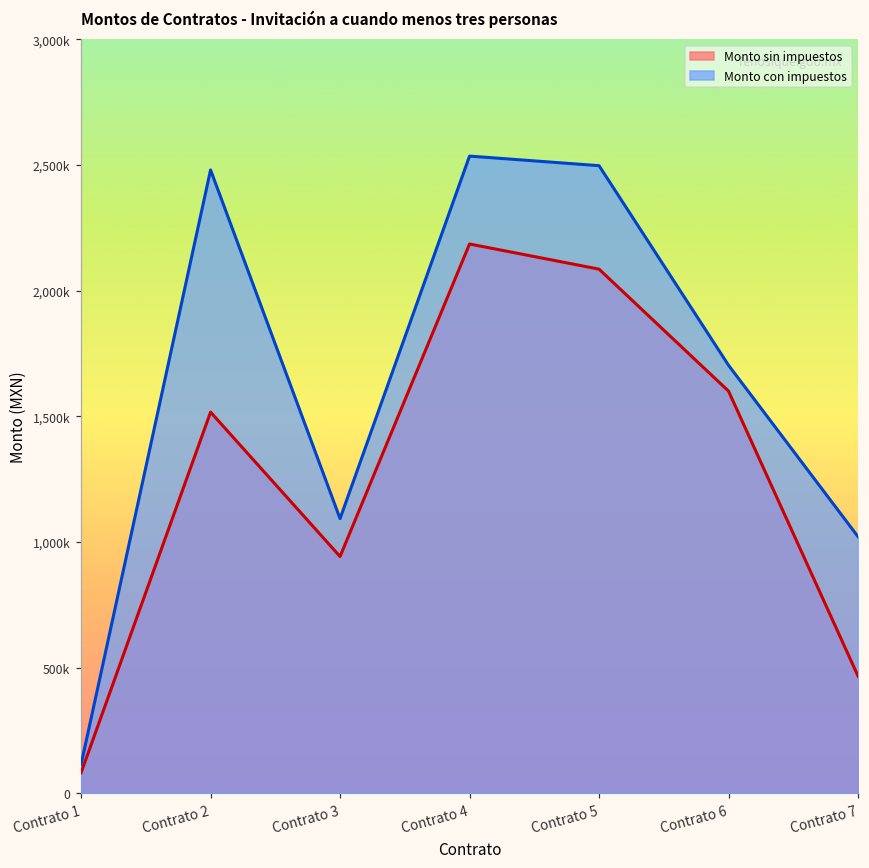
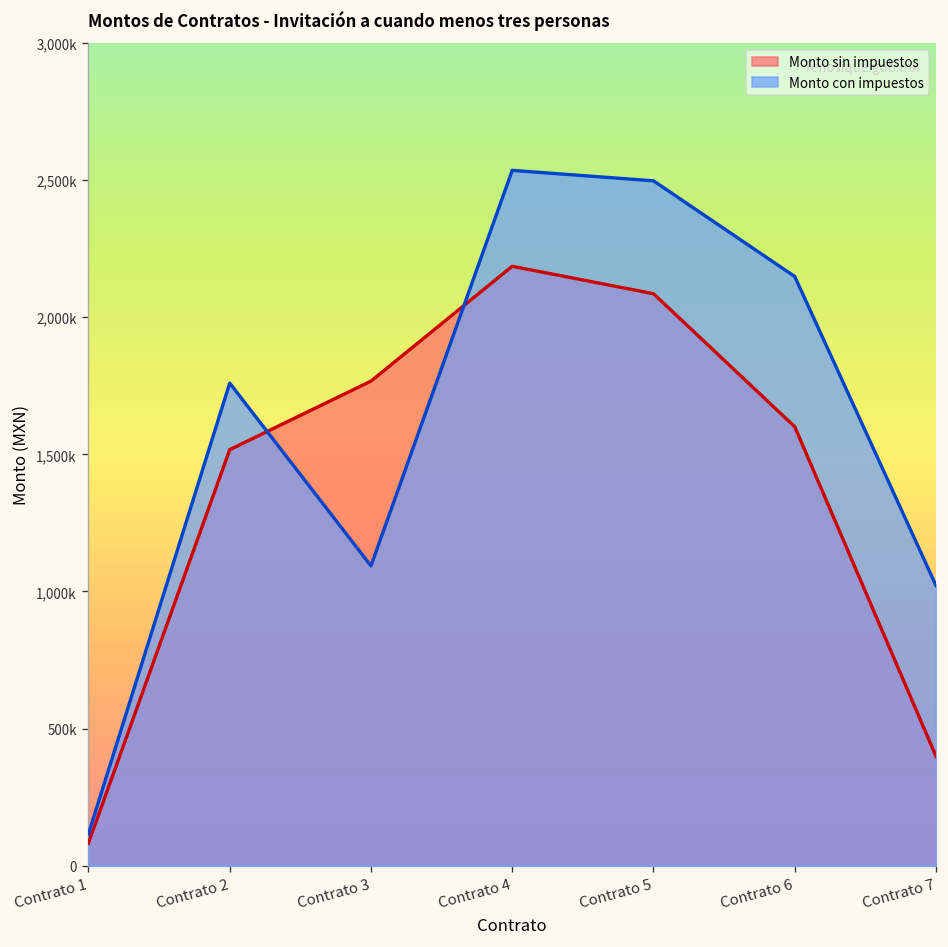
  {
    "Monto sin impuestos": {
      "Contrato 1": "80,000",
      "Contrato 2": "1,520,000",
-     "Contrato 3": "940,000",
+     "Contrato 3": "1,770,000",
      "Contrato 4": "2,190,000",
      "Contrato 5": "2,090,000",
      "Contrato 6": "1,600,000",
-     "Contrato 7": "470,000"
+     "Contrato 7": "400,000"
    },
    "Monto con impuestos": {
      "Contrato 1": "120,000",
-     "Contrato 2": "2,480,000",
+     "Contrato 2": "1,760,000",
      "Contrato 3": "1,090,000",
      "Contrato 4": "2,540,000",
      "Contrato 5": "2,500,000",
-     "Contrato 6": "1,700,000",
+     "Contrato 6": "2,150,000",
      "Contrato 7": "1,020,000"
    }
  }
